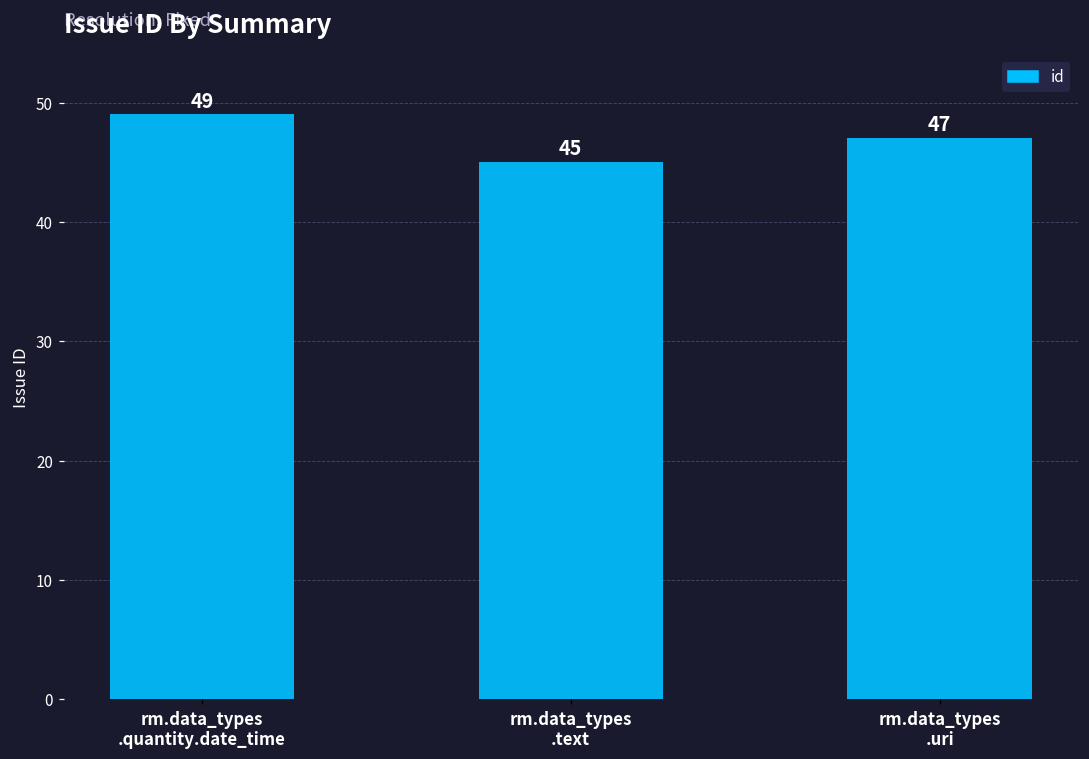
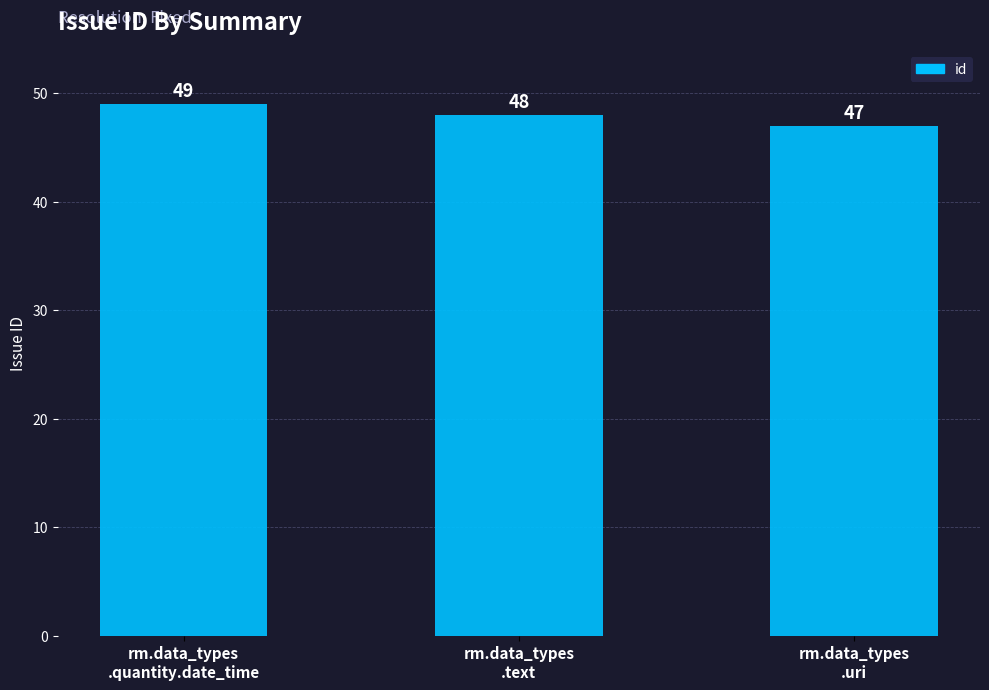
  {
    "rm.data_types .quantity.date_time": 49,
-   "rm.data_types .text": 45,
+   "rm.data_types .text": 48,
    "rm.data_types .uri": 47
  }
